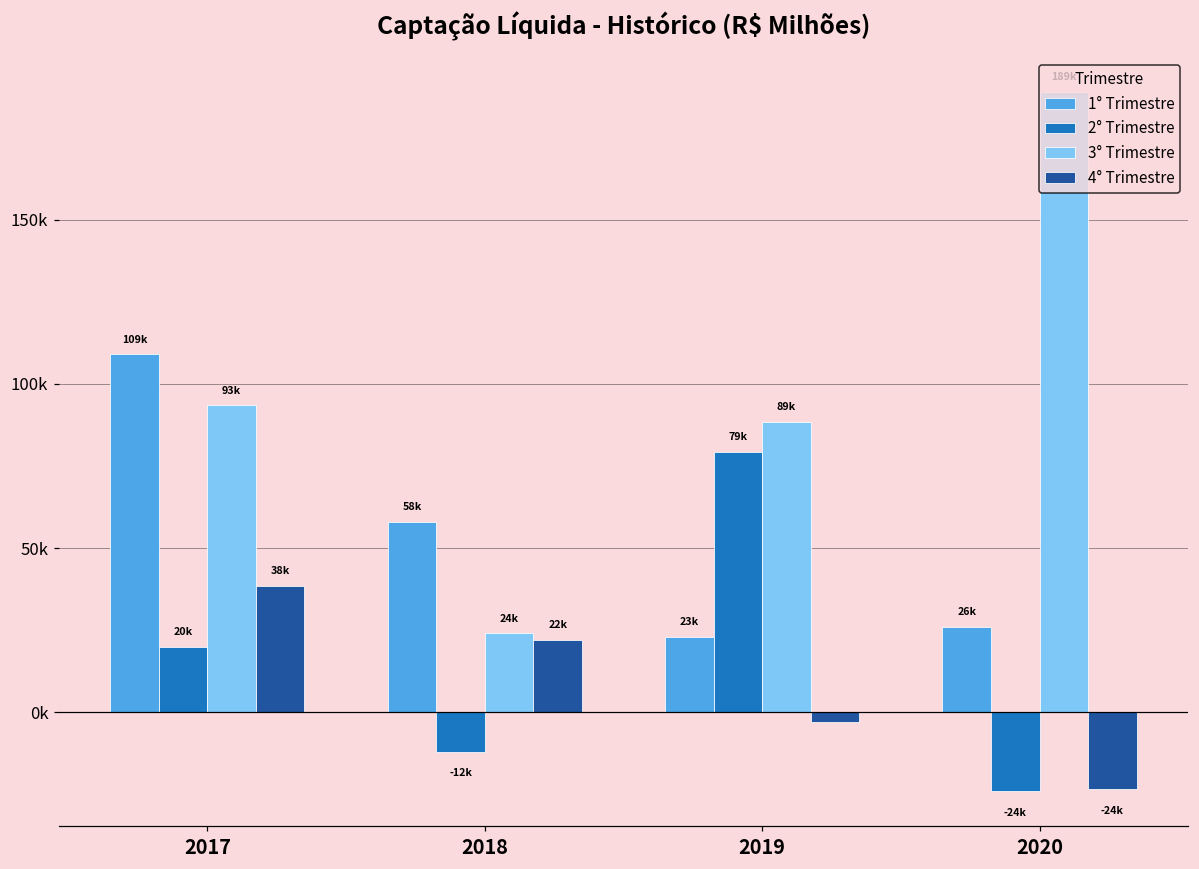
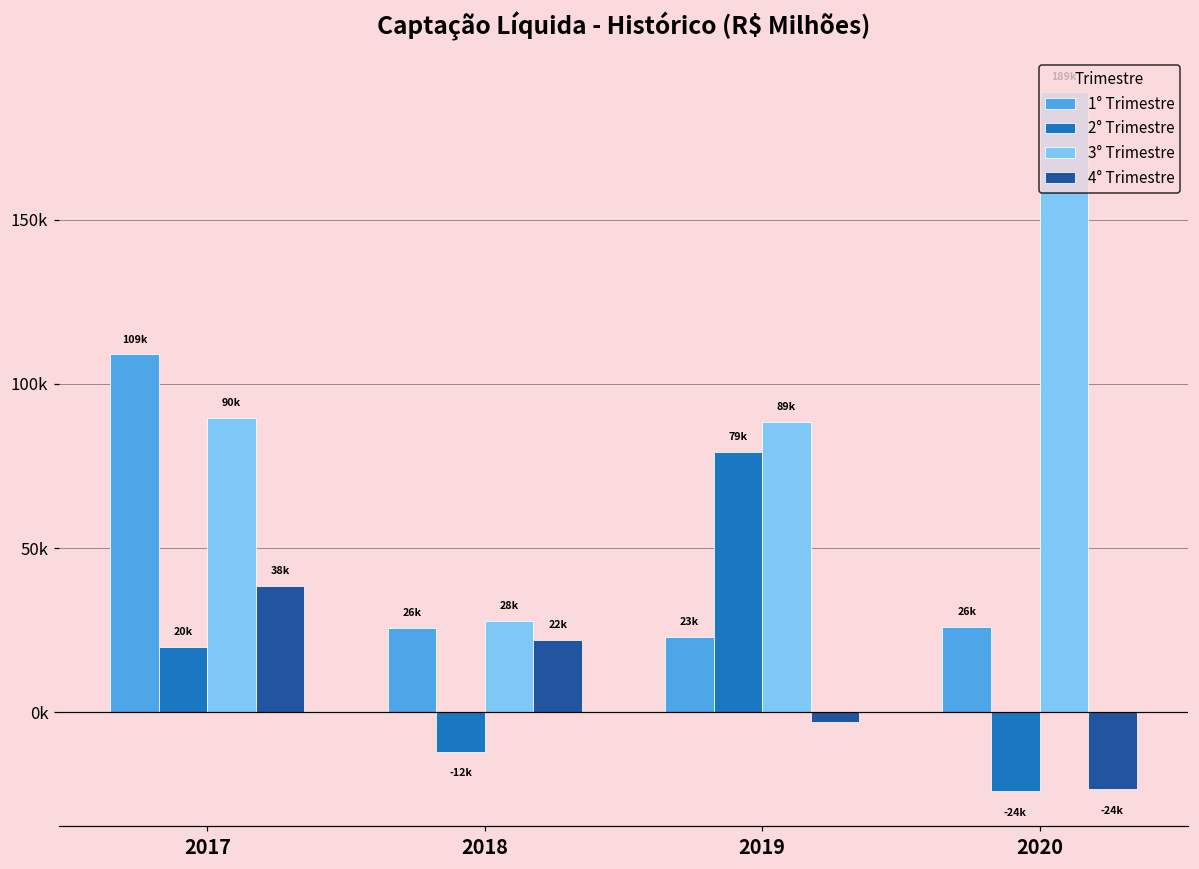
  {
    "1° Trimestre": {
      "2017": "109k",
-     "2018": "58k",
+     "2018": "26k",
      "2019": "23k",
      "2020": "26k"
    },
    "3° Trimestre": {
-     "2017": "93k",
-     "2018": "24k",
+     "2017": "90k",
+     "2018": "28k",
      "2019": "89k"
    }
  }
